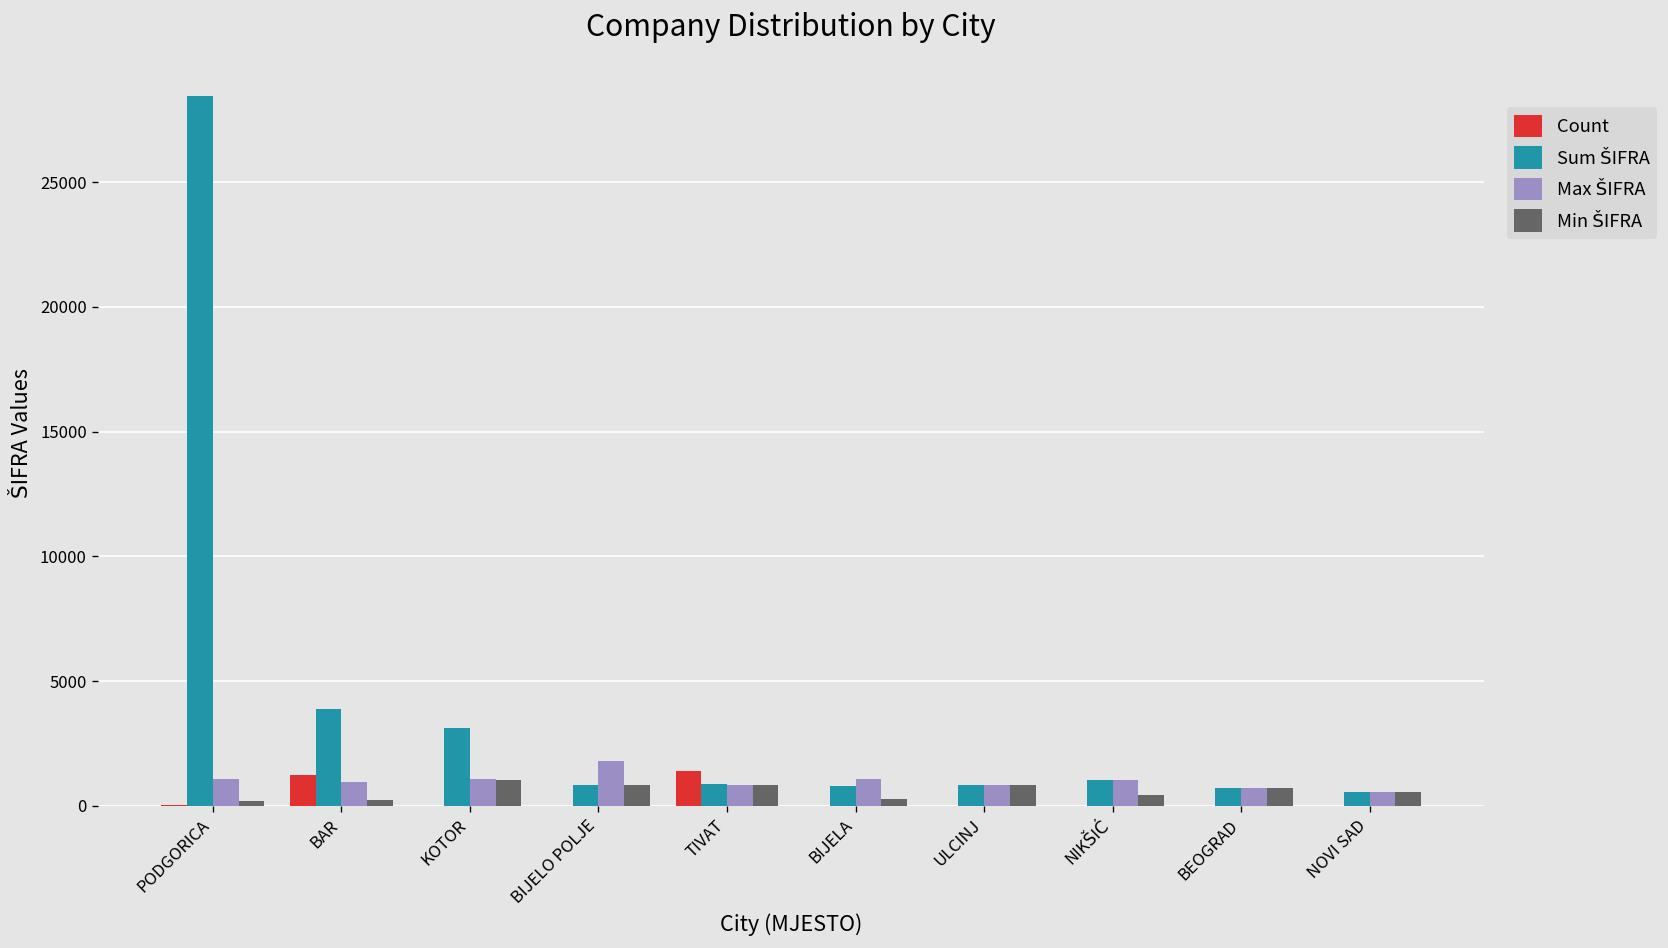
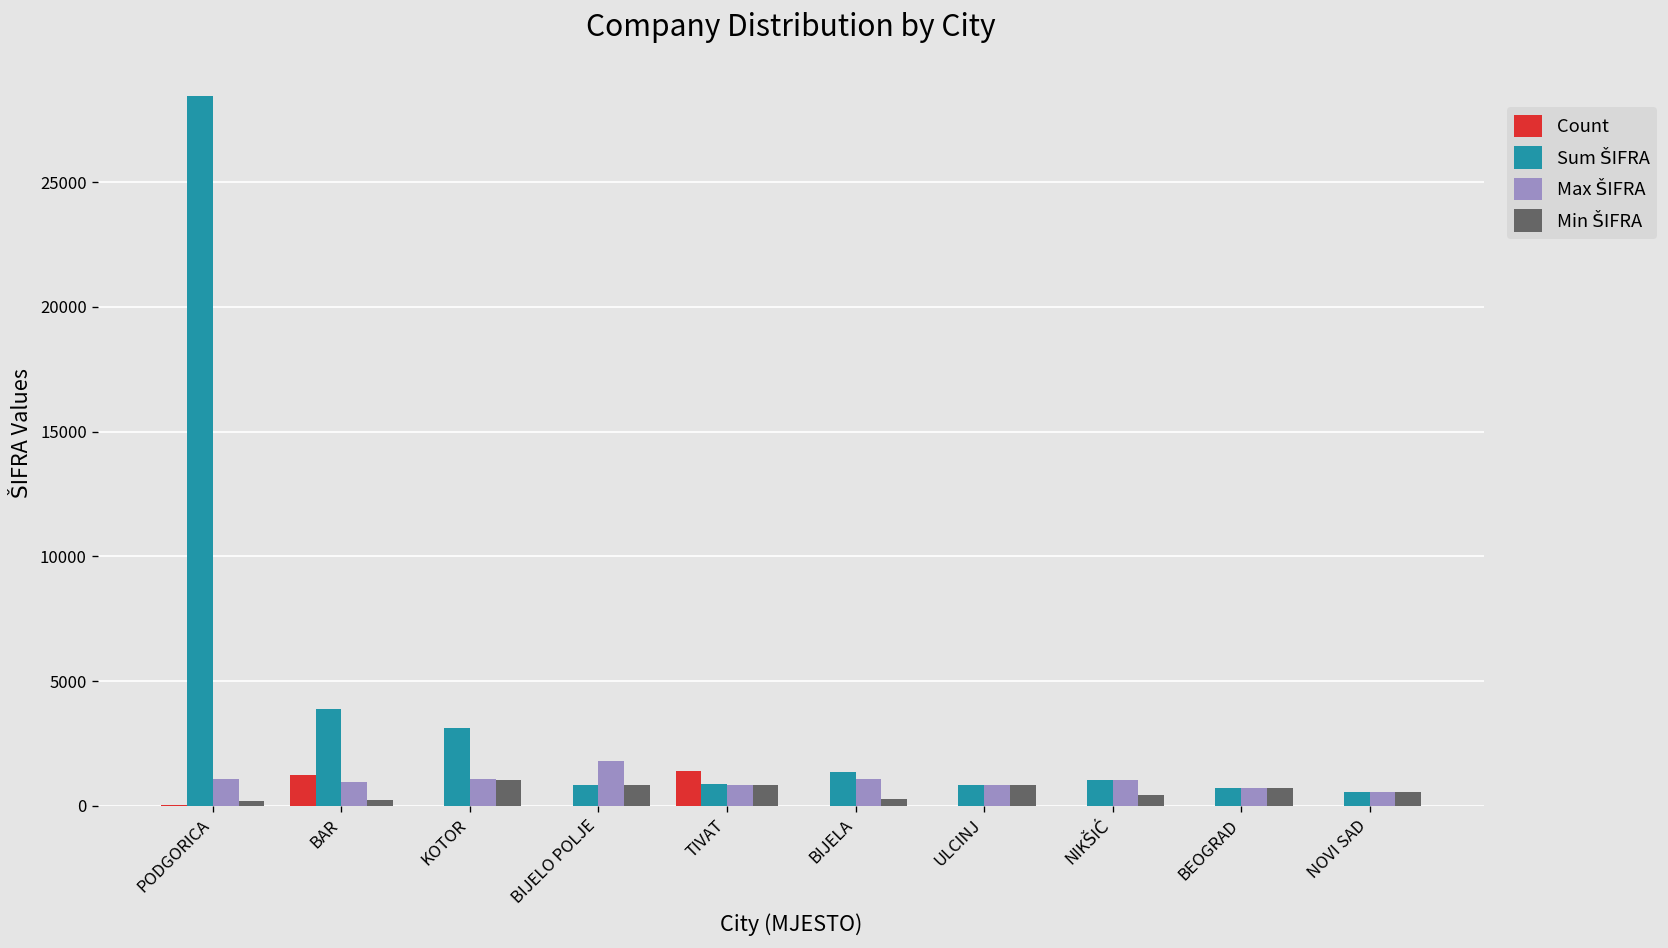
  {
    "Count": {
      "BAR": 1200,
      "TIVAT": 1400
    },
    "Sum ŠIFRA": {
      "PODGORICA": 28400,
      "BAR": 3900,
      "KOTOR": 3100,
      "BIJELO POLJE": 800,
      "TIVAT": 900,
-     "BIJELA": 800,
+     "BIJELA": 1300,
      "ULCINJ": 800,
      "NIKŠIĆ": 1100,
      "BEOGRAD": 700,
      "NOVI SAD": 600
    },
    "Max ŠIFRA": {
      "PODGORICA": 1100,
      "BAR": 1000,
      "KOTOR": 1100,
      "BIJELO POLJE": 1800,
      "TIVAT": 800,
      "BIJELA": 1100,
      "ULCINJ": 800,
      "NIKŠIĆ": 1100,
      "BEOGRAD": 700,
      "NOVI SAD": 600
    },
    "Min ŠIFRA": {
      "PODGORICA": 200,
      "BAR": 200,
      "KOTOR": 1100,
      "BIJELO POLJE": 800,
      "TIVAT": 800,
      "BIJELA": 300,
      "ULCINJ": 800,
      "NIKŠIĆ": 400,
      "BEOGRAD": 700,
      "NOVI SAD": 600
    }
  }
